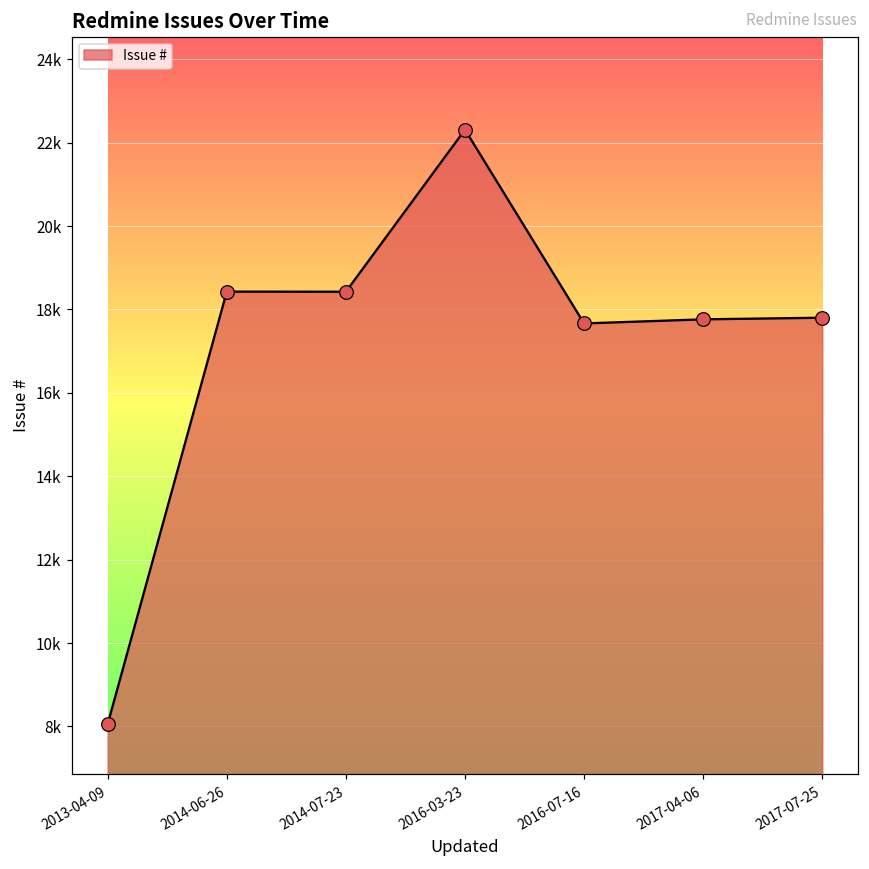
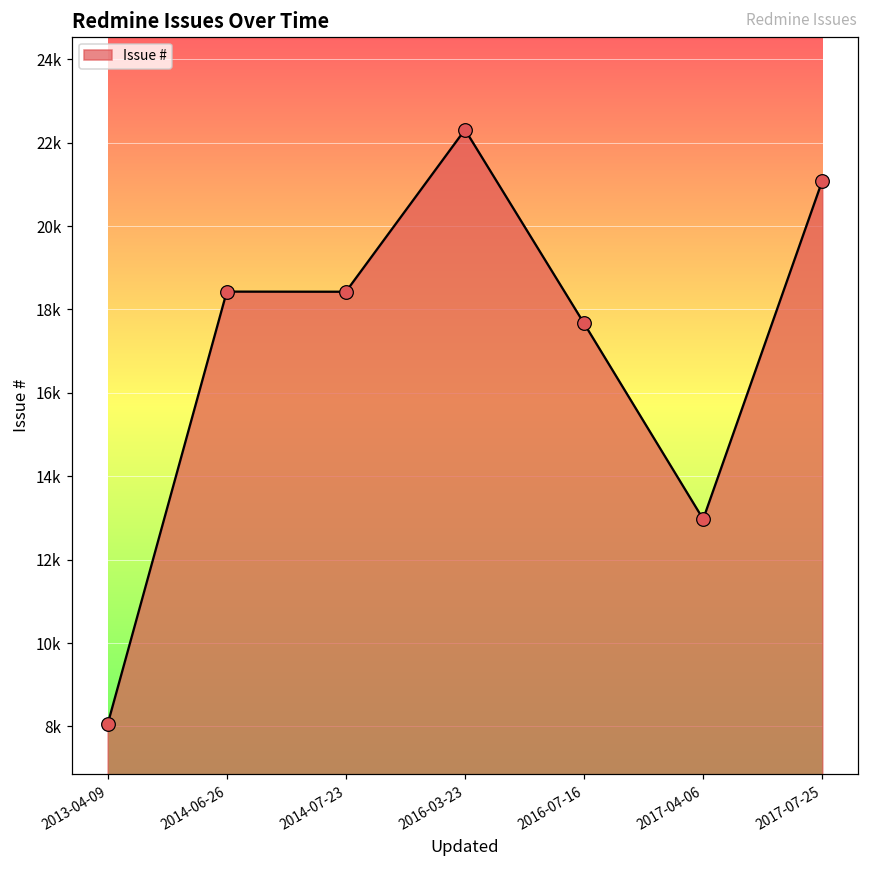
  {
    "2013-04-09": 8100,
    "2014-06-26": 18400,
    "2014-07-23": 18400,
    "2016-03-23": 22300,
    "2016-07-16": 17700,
-   "2017-04-06": 17800,
-   "2017-07-25": 17800
+   "2017-04-06": 13000,
+   "2017-07-25": 21100
  }
